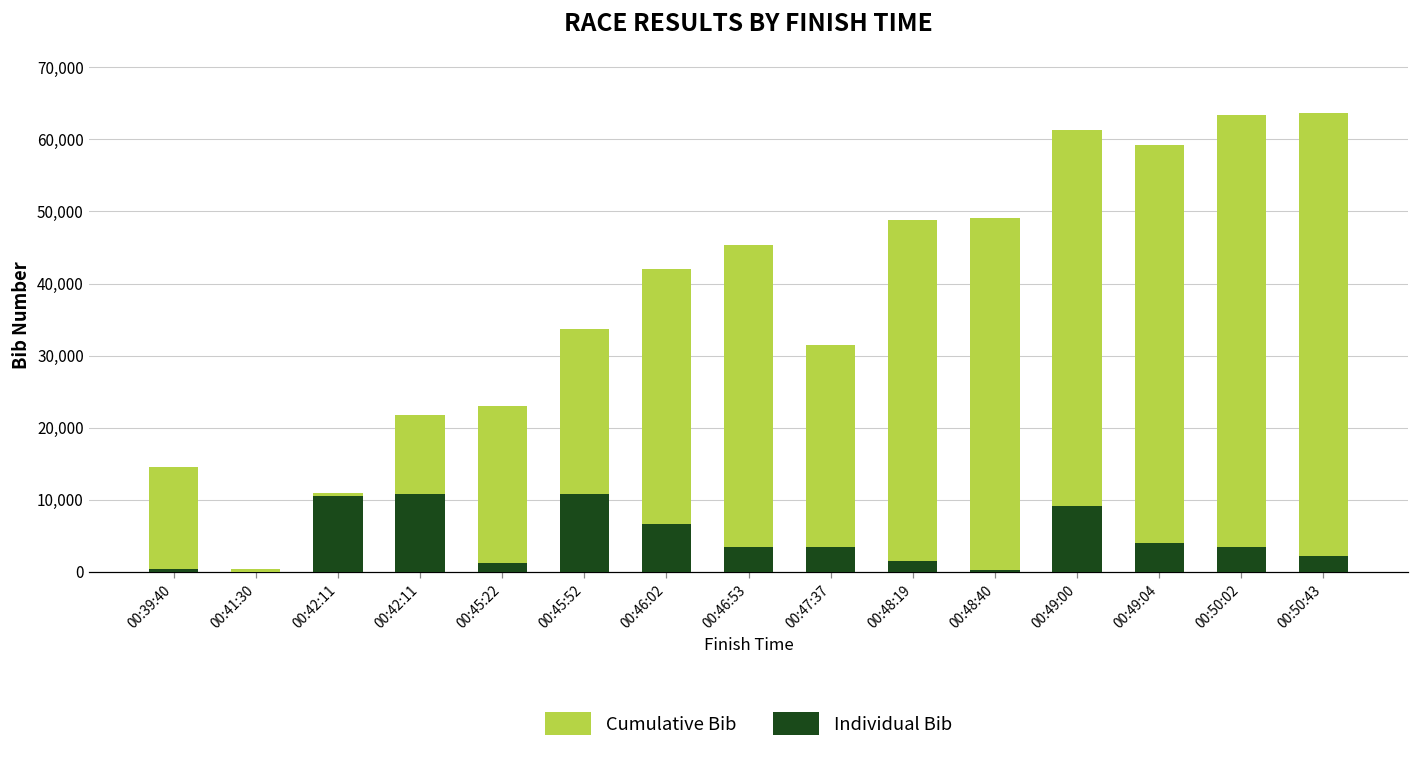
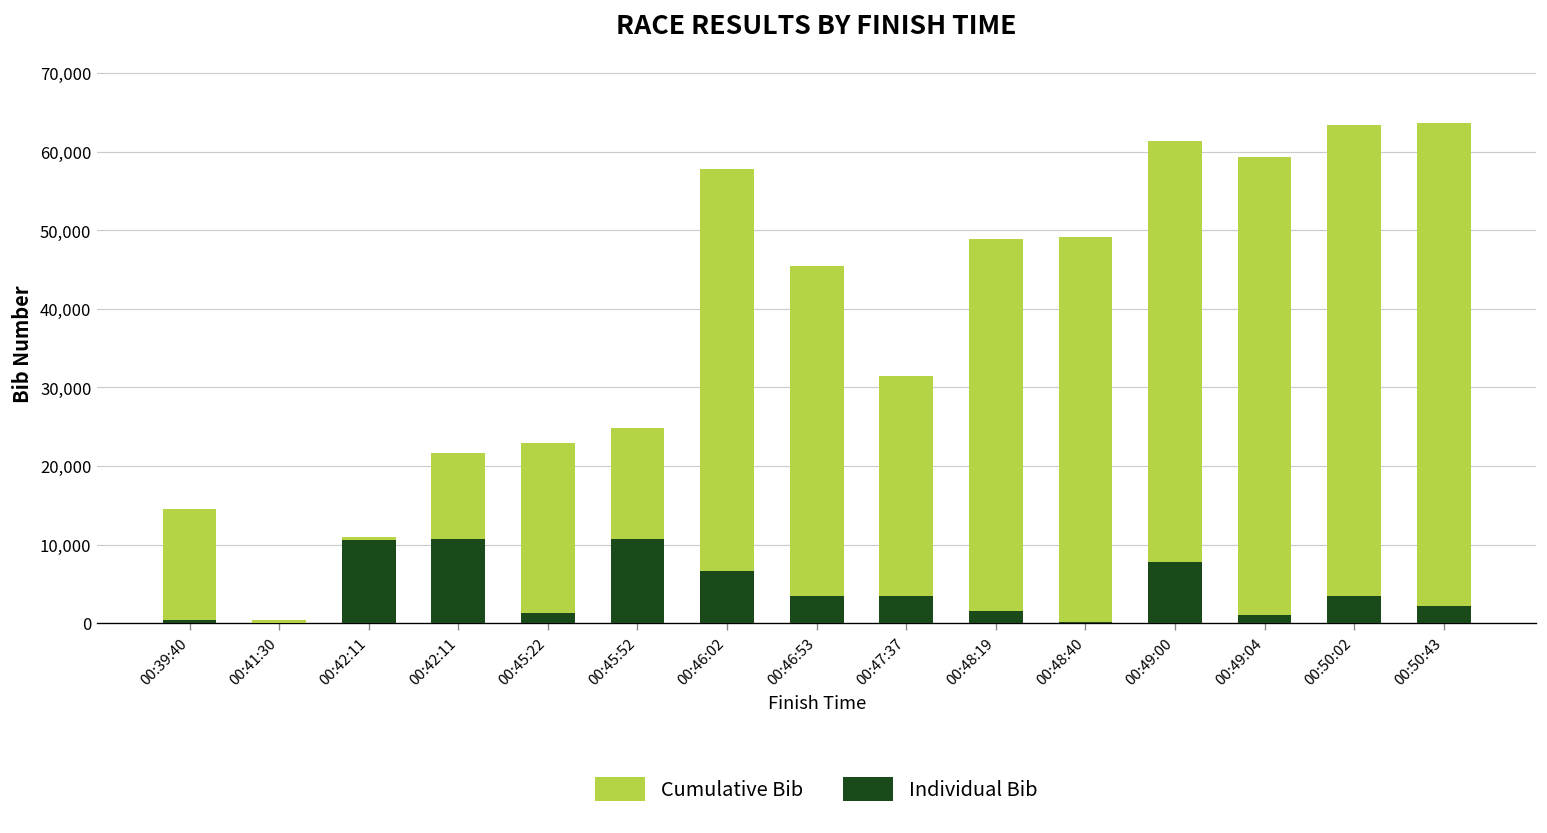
  {
    "Cumulative Bib": {
      "00:39:40": "15,000",
      "00:41:30": "0",
      "00:45:22": "23,000",
-     "00:45:52": "34,000",
-     "00:46:02": "42,000",
+     "00:45:52": "25,000",
+     "00:46:02": "58,000",
      "00:46:53": "45,000",
      "00:47:37": "31,000",
      "00:48:19": "49,000",
      "00:48:40": "49,000",
      "00:49:00": "61,000",
      "00:49:04": "59,000",
      "00:50:02": "63,000",
      "00:50:43": "64,000"
    },
    "Individual Bib": {
-     "00:49:00": "9,000",
-     "00:49:04": "4,000"
+     "00:49:00": "8,000",
+     "00:49:04": "1,000"
    }
  }
